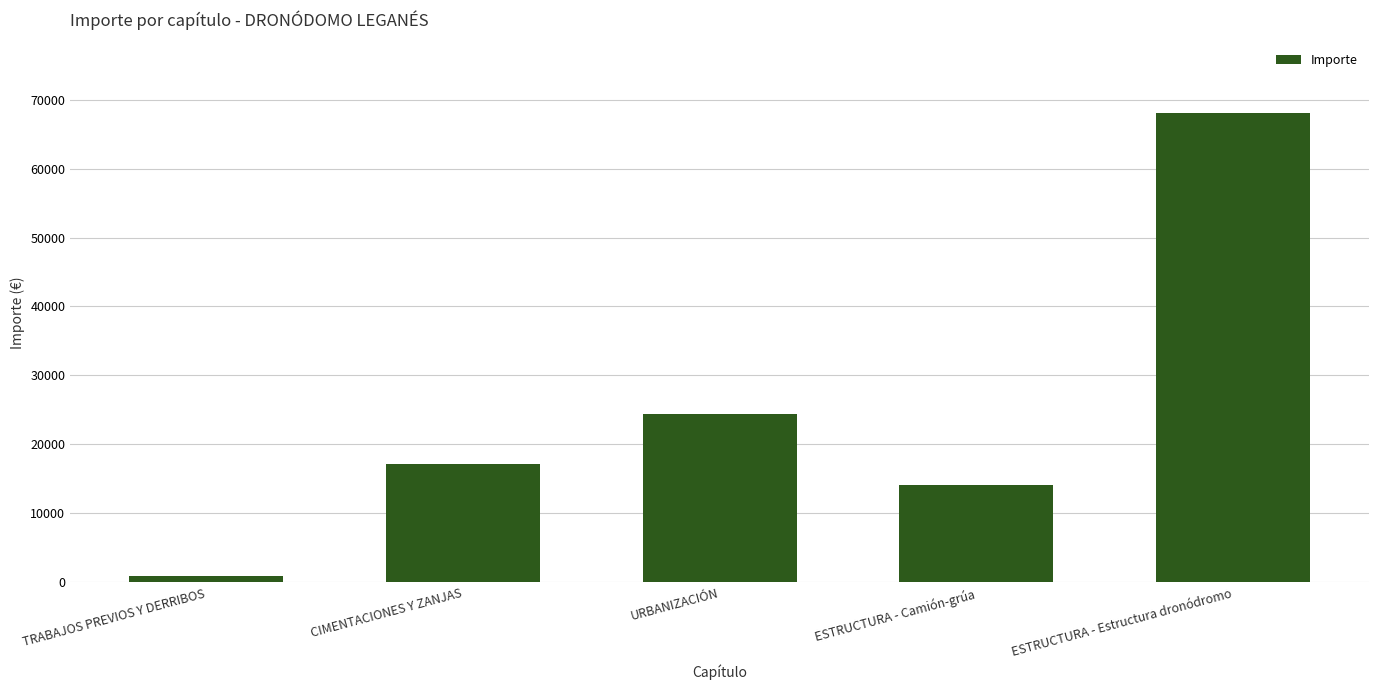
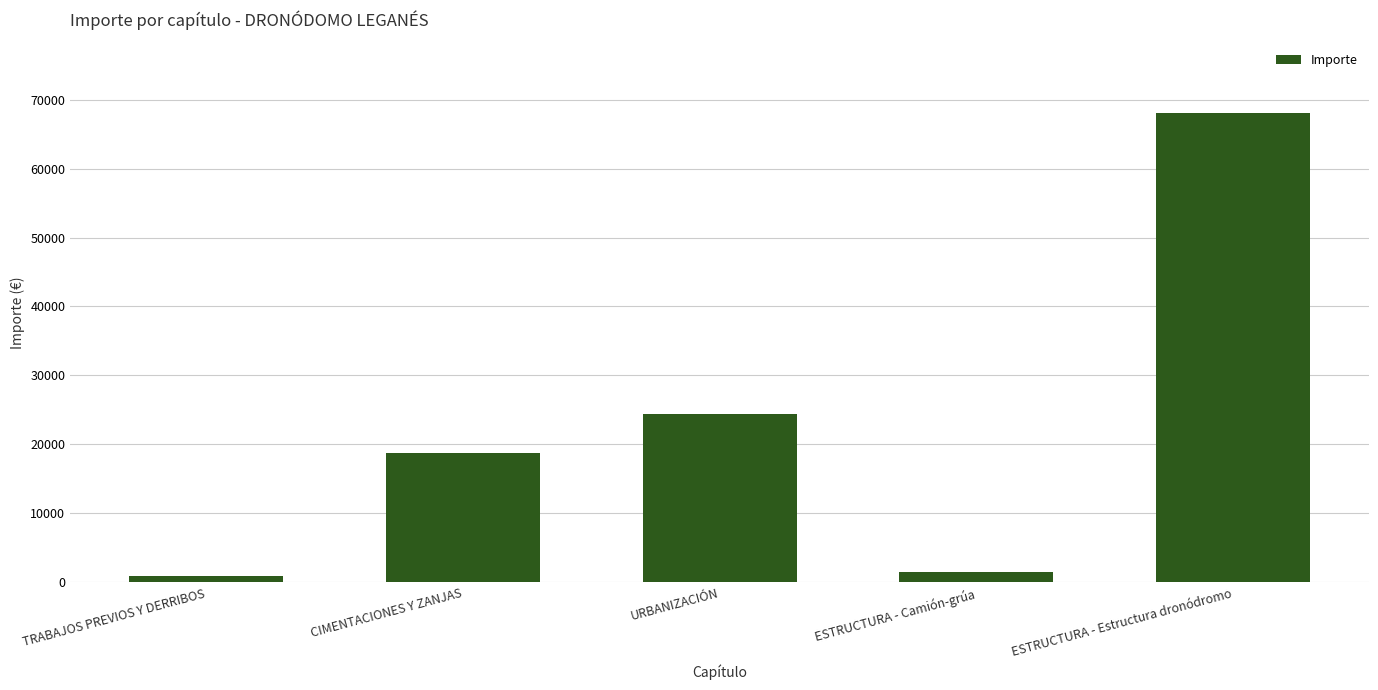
  {
    "TRABAJOS PREVIOS Y DERRIBOS": 1000,
-   "CIMENTACIONES Y ZANJAS": 17000,
+   "CIMENTACIONES Y ZANJAS": 19000,
    "URBANIZACIÓN": 24000,
-   "ESTRUCTURA - Camión-grúa": 14000,
+   "ESTRUCTURA - Camión-grúa": 2000,
    "ESTRUCTURA - Estructura dronódromo": 68000
  }
